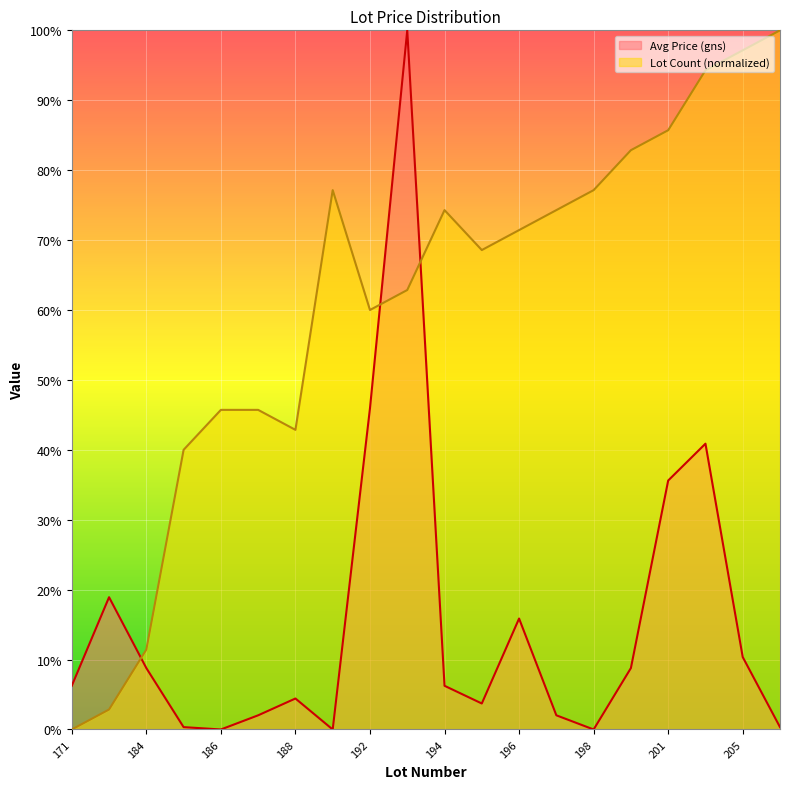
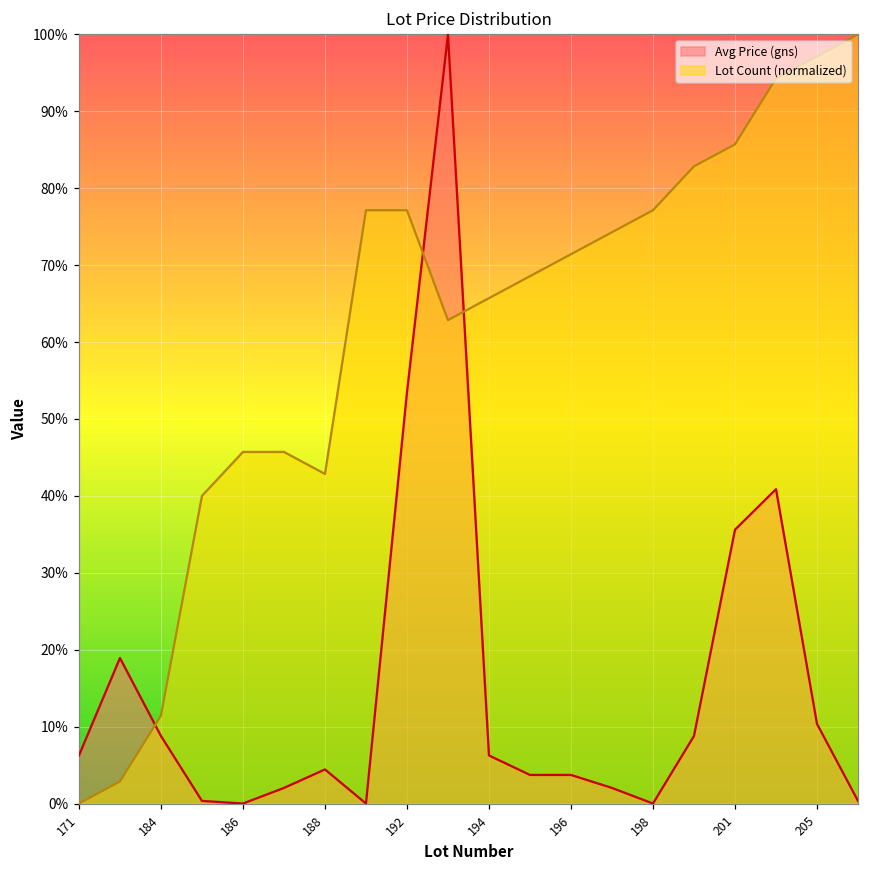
  {
    "Avg Price (gns)": {
      "171": "6%",
      "184": "9%",
      "186": "0%",
      "188": "4%",
-     "192": "46%",
+     "192": "53%",
      "194": "6%",
-     "196": "16%",
+     "196": "4%",
      "201": "36%",
      "205": "10%"
    },
    "Lot Count (normalized)": {
      "171": "0%",
      "184": "11%",
      "186": "46%",
      "188": "43%",
-     "192": "60%",
-     "194": "74%",
+     "192": "77%",
+     "194": "66%",
      "196": "71%",
      "201": "86%"
    }
  }
